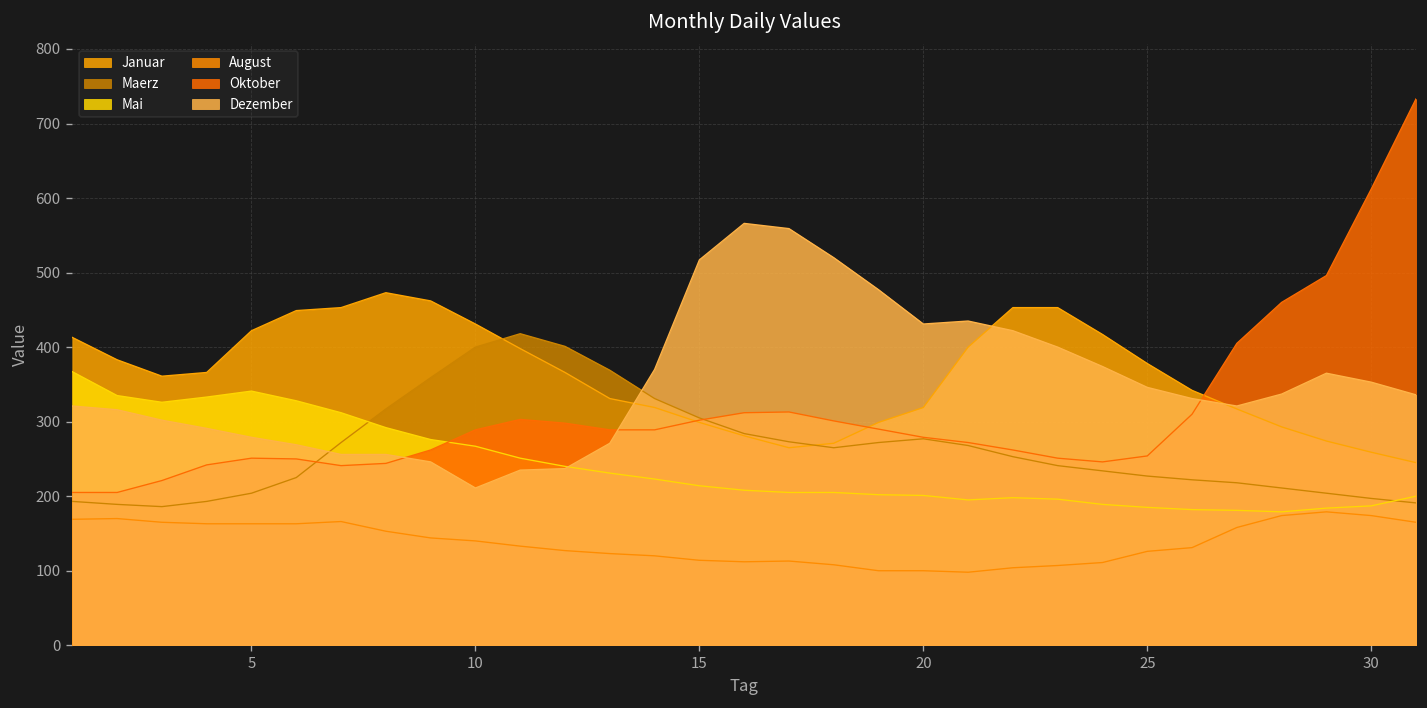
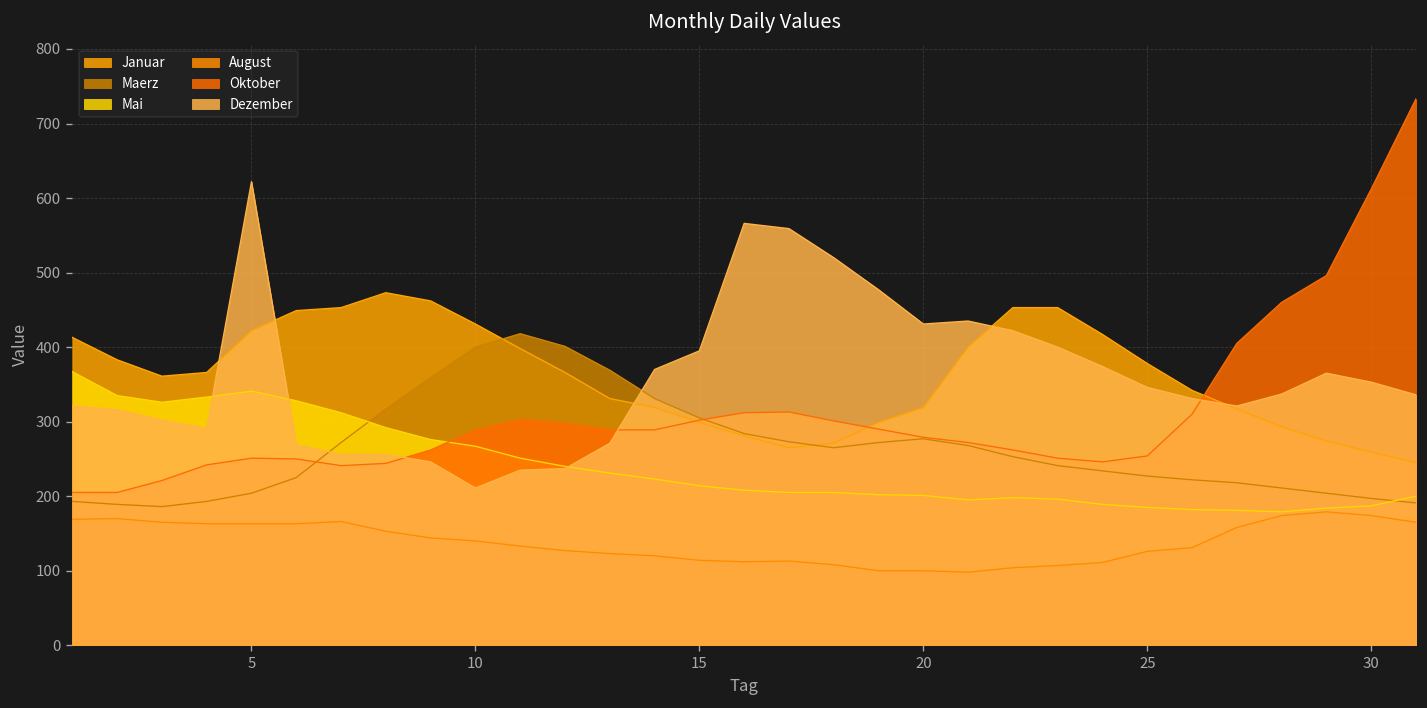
  {
    "Dezember": {
-     "5": 280,
+     "5": 620,
      "10": 210,
-     "15": 520,
+     "15": 400,
      "20": 430,
      "25": 350,
      "30": 350
    }
  }
